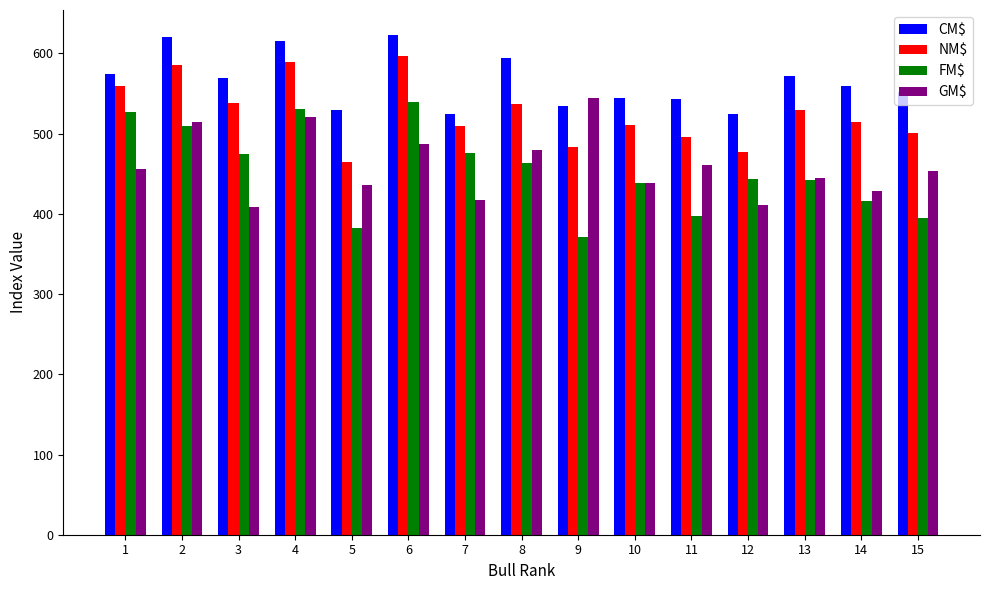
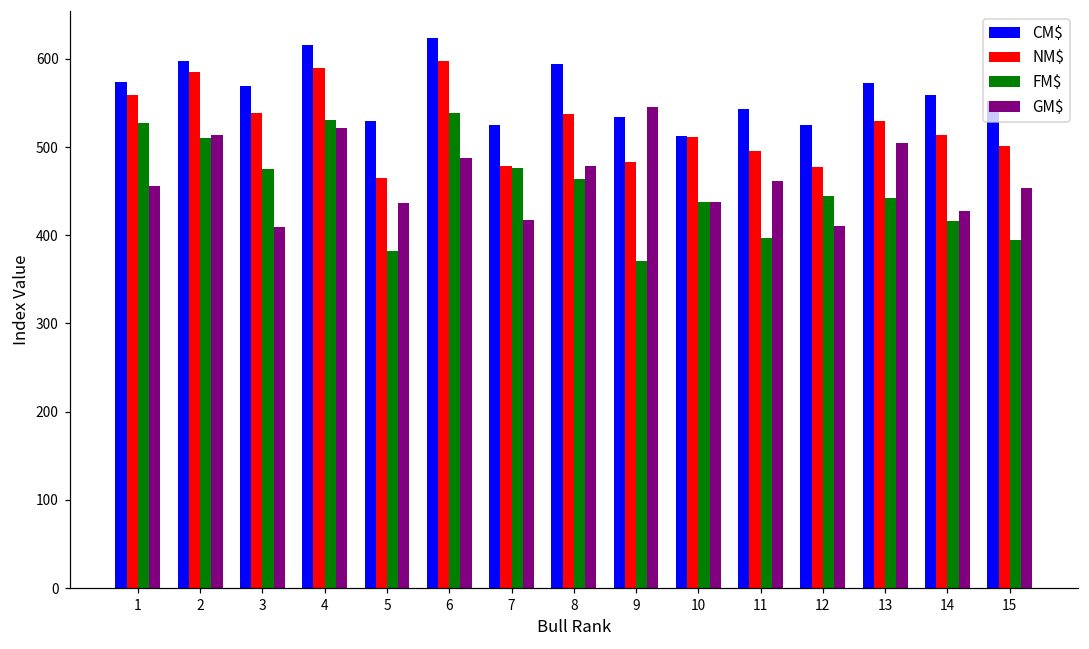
  {
    "CM$": {
      "1": 570,
-     "2": 620,
+     "2": 600,
      "3": 570,
      "4": 620,
      "5": 530,
      "6": 620,
      "7": 530,
      "8": 590,
      "9": 530,
-     "10": 550,
+     "10": 510,
      "11": 540,
      "12": 530,
      "13": 570,
      "14": 560
    },
    "NM$": {
      "1": 560,
      "2": 590,
      "3": 540,
      "4": 590,
      "5": 470,
      "6": 600,
-     "7": 510,
+     "7": 480,
      "8": 540,
      "9": 480,
      "10": 510,
      "11": 500,
      "12": 480,
      "13": 530,
      "14": 510,
      "15": 500
    },
    "FM$": {
      "1": 530,
      "2": 510,
      "3": 480,
      "4": 530,
      "5": 380,
      "6": 540,
      "7": 480,
      "8": 460,
      "9": 370,
      "10": 440,
      "11": 400,
      "12": 440,
      "13": 440,
      "14": 420,
      "15": 400
    },
    "GM$": {
      "1": 460,
      "2": 510,
      "3": 410,
      "4": 520,
      "5": 440,
      "6": 490,
      "7": 420,
      "8": 480,
      "9": 550,
      "10": 440,
      "11": 460,
      "12": 410,
-     "13": 450,
+     "13": 500,
      "14": 430,
      "15": 450
    }
  }
